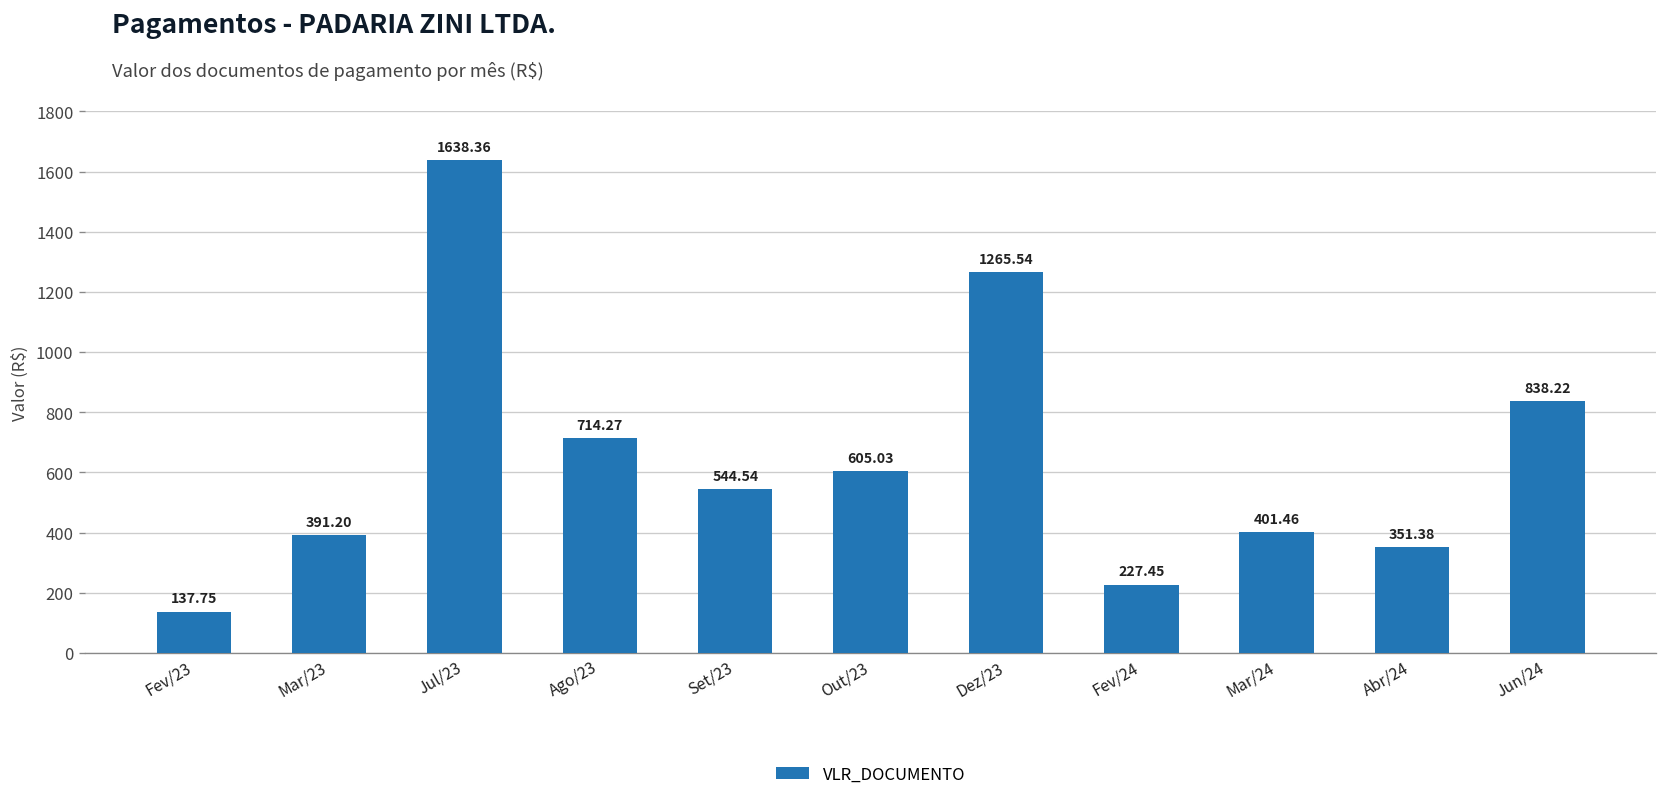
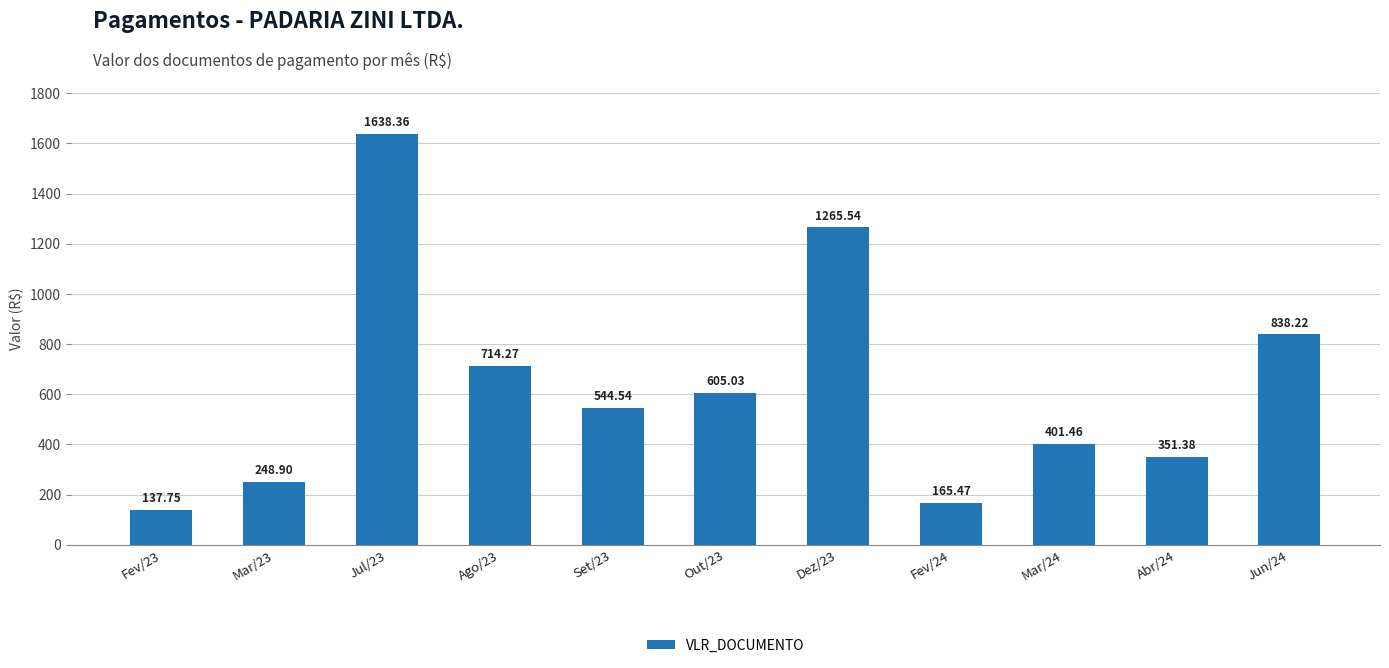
  {
    "Fev/23": 137.75,
-   "Mar/23": 391.20,
+   "Mar/23": 248.90,
    "Jul/23": 1638.36,
    "Ago/23": 714.27,
    "Set/23": 544.54,
    "Out/23": 605.03,
    "Dez/23": 1265.54,
-   "Fev/24": 227.45,
+   "Fev/24": 165.47,
    "Mar/24": 401.46,
    "Abr/24": 351.38,
    "Jun/24": 838.22
  }
